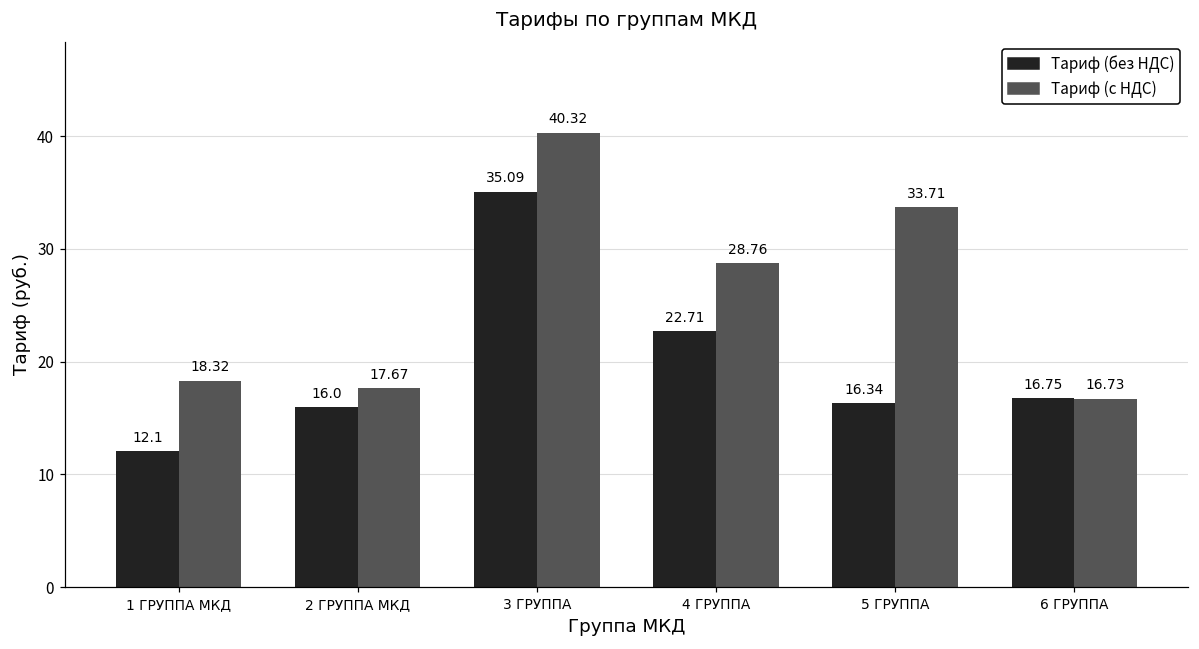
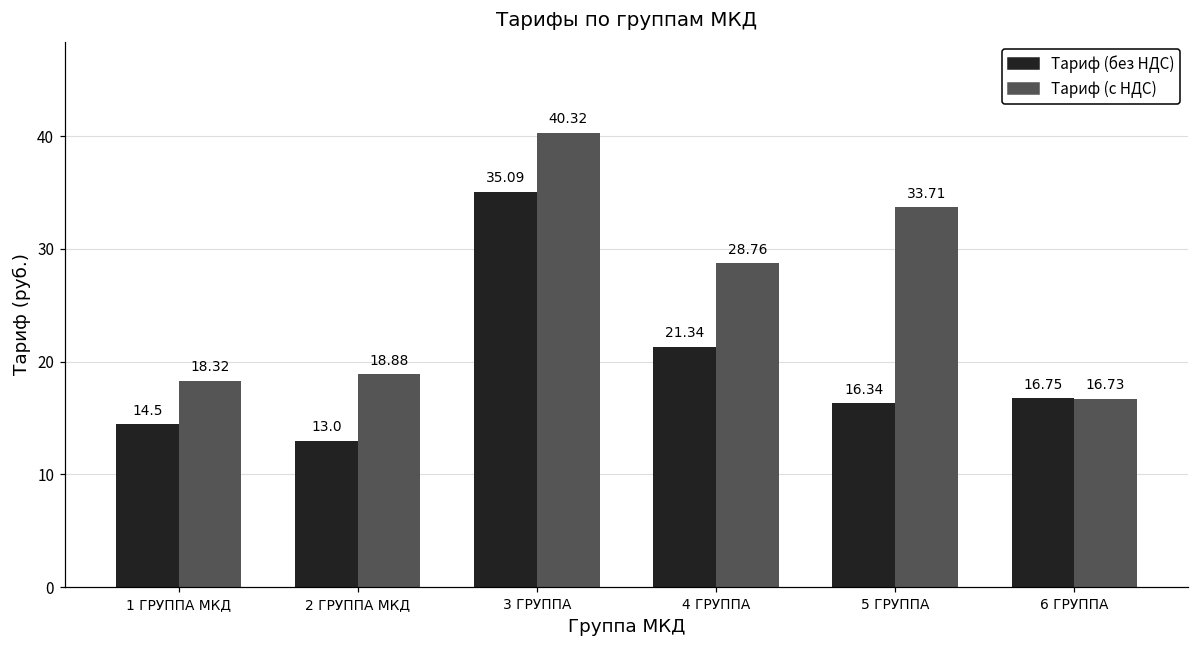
  {
    "Тариф (без НДС)": {
-     "1 ГРУППА МКД": 12.1,
-     "2 ГРУППА МКД": 16.0,
+     "1 ГРУППА МКД": 14.5,
+     "2 ГРУППА МКД": 13.0,
      "3 ГРУППА": 35.09,
-     "4 ГРУППА": 22.71,
+     "4 ГРУППА": 21.34,
      "5 ГРУППА": 16.34,
      "6 ГРУППА": 16.75
    },
    "Тариф (с НДС)": {
      "1 ГРУППА МКД": 18.32,
-     "2 ГРУППА МКД": 17.67,
+     "2 ГРУППА МКД": 18.88,
      "3 ГРУППА": 40.32,
      "4 ГРУППА": 28.76,
      "5 ГРУППА": 33.71,
      "6 ГРУППА": 16.73
    }
  }
